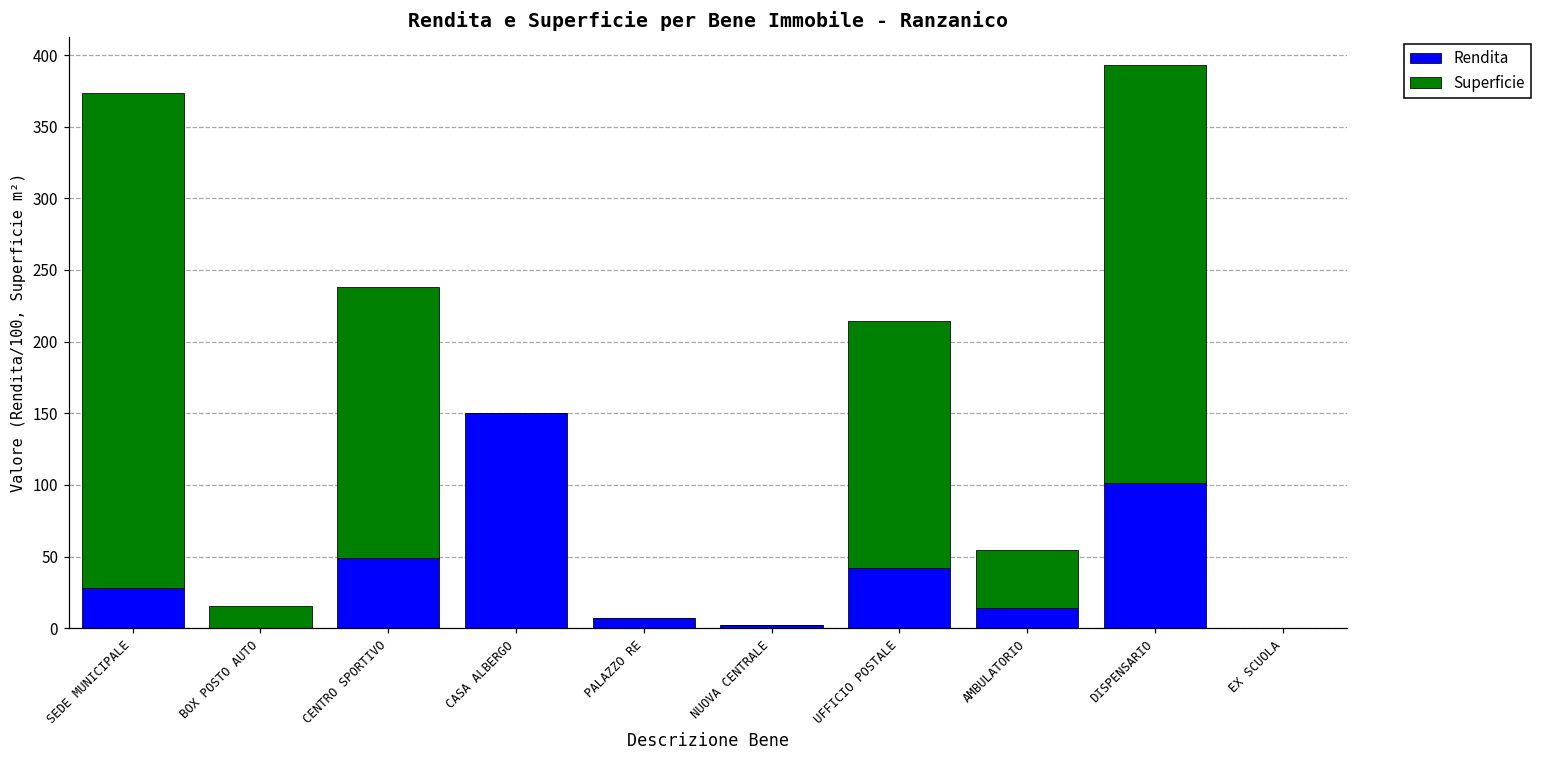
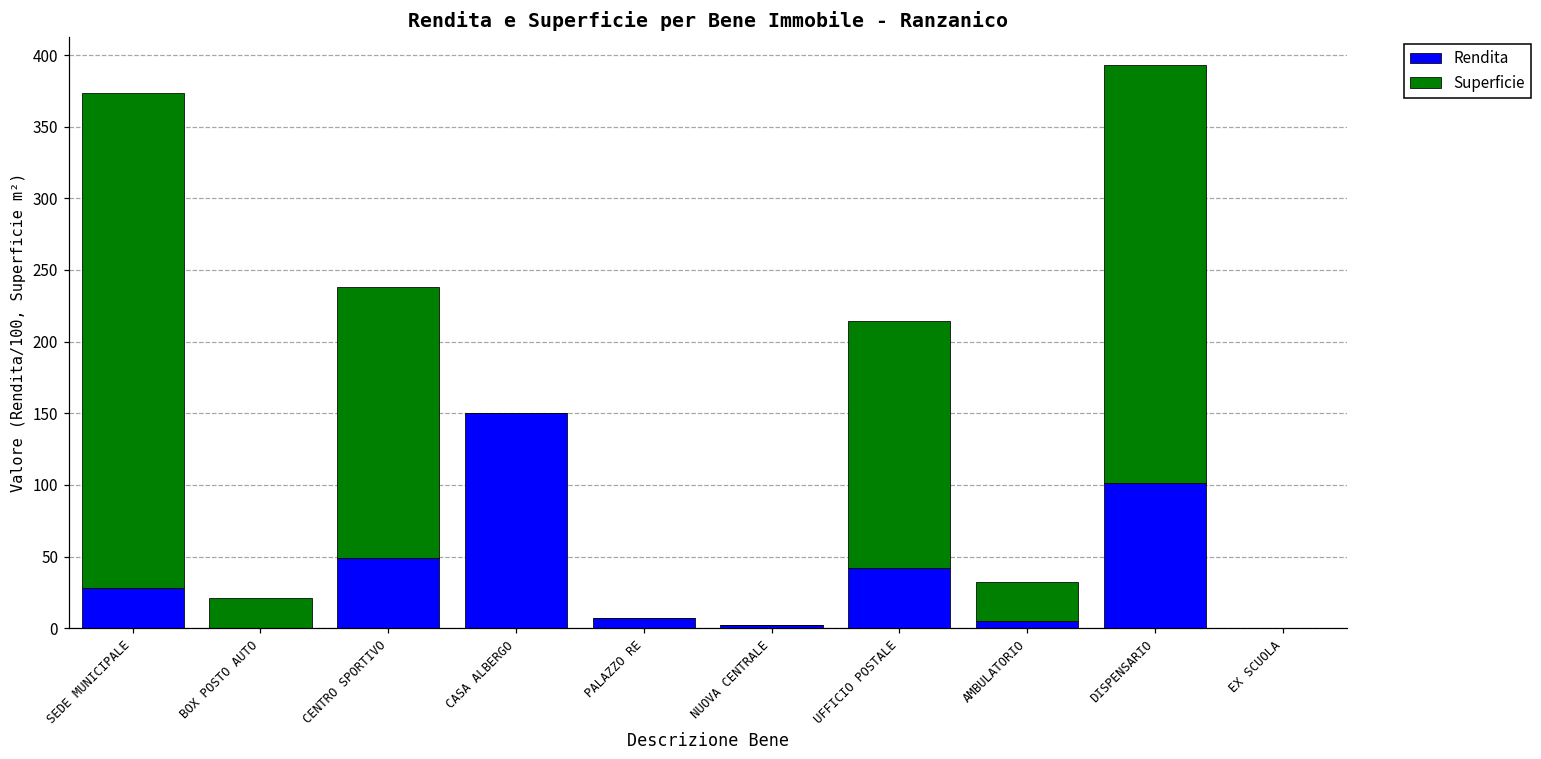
  {
    "Rendita": {
      "SEDE MUNICIPALE": 28,
      "CENTRO SPORTIVO": 49,
      "CASA ALBERGO": 150,
      "PALAZZO RE": 7,
      "NUOVA CENTRALE": 2,
      "UFFICIO POSTALE": 42,
-     "AMBULATORIO": 14,
+     "AMBULATORIO": 5,
      "DISPENSARIO": 101,
      "EX SCUOLA": 0
    },
    "Superficie": {
      "SEDE MUNICIPALE": 345,
-     "BOX POSTO AUTO": 15,
+     "BOX POSTO AUTO": 21,
      "CENTRO SPORTIVO": 189,
      "CASA ALBERGO": 0,
      "PALAZZO RE": 0,
      "NUOVA CENTRALE": 0,
      "UFFICIO POSTALE": 172,
-     "AMBULATORIO": 41,
+     "AMBULATORIO": 27,
      "DISPENSARIO": 292,
      "EX SCUOLA": 0
    }
  }
